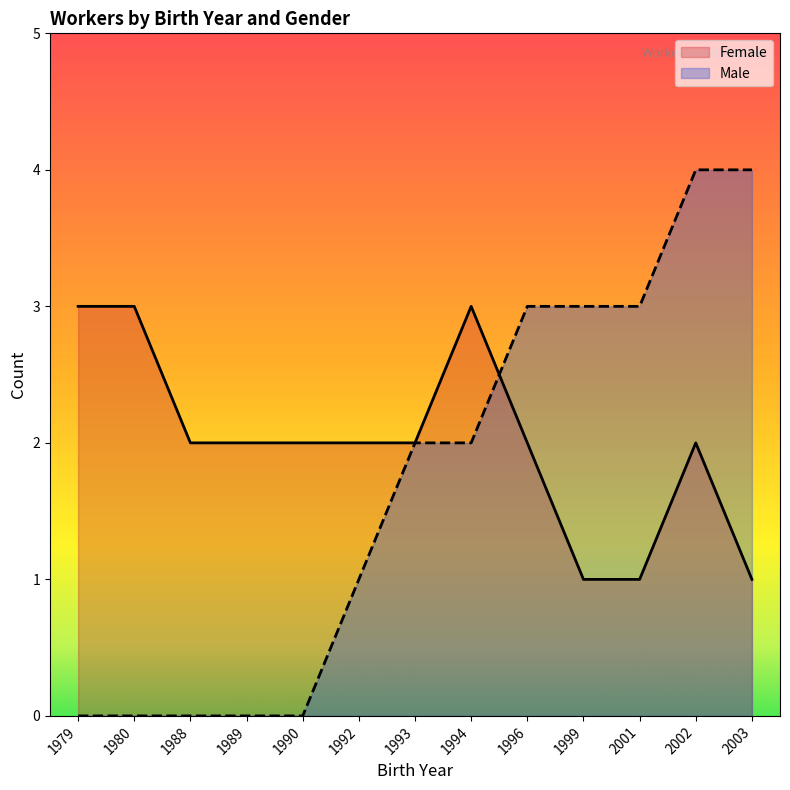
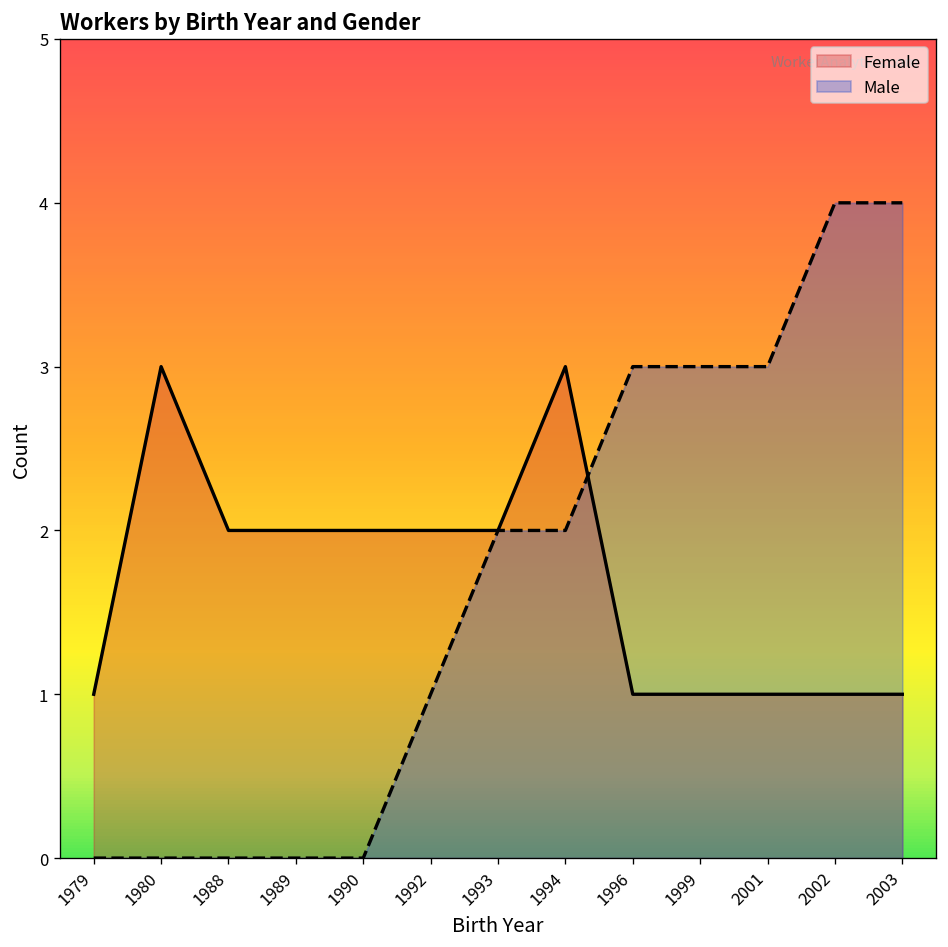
  {
    "Female": {
-     "1979": 3,
+     "1979": 1,
      "1980": 3,
      "1988": 2,
      "1989": 2,
      "1990": 2,
      "1992": 2,
      "1994": 3,
-     "1996": 2,
+     "1996": 1,
      "1999": 1,
      "2001": 1,
-     "2002": 2,
+     "2002": 1,
      "2003": 1
    },
    "Male": {
      "1979": 0,
      "1980": 0,
      "1988": 0,
      "1989": 0,
      "1990": 0,
      "1992": 1,
      "1994": 2,
      "1996": 3,
      "1999": 3,
      "2001": 3,
      "2002": 4,
      "2003": 4
    }
  }
